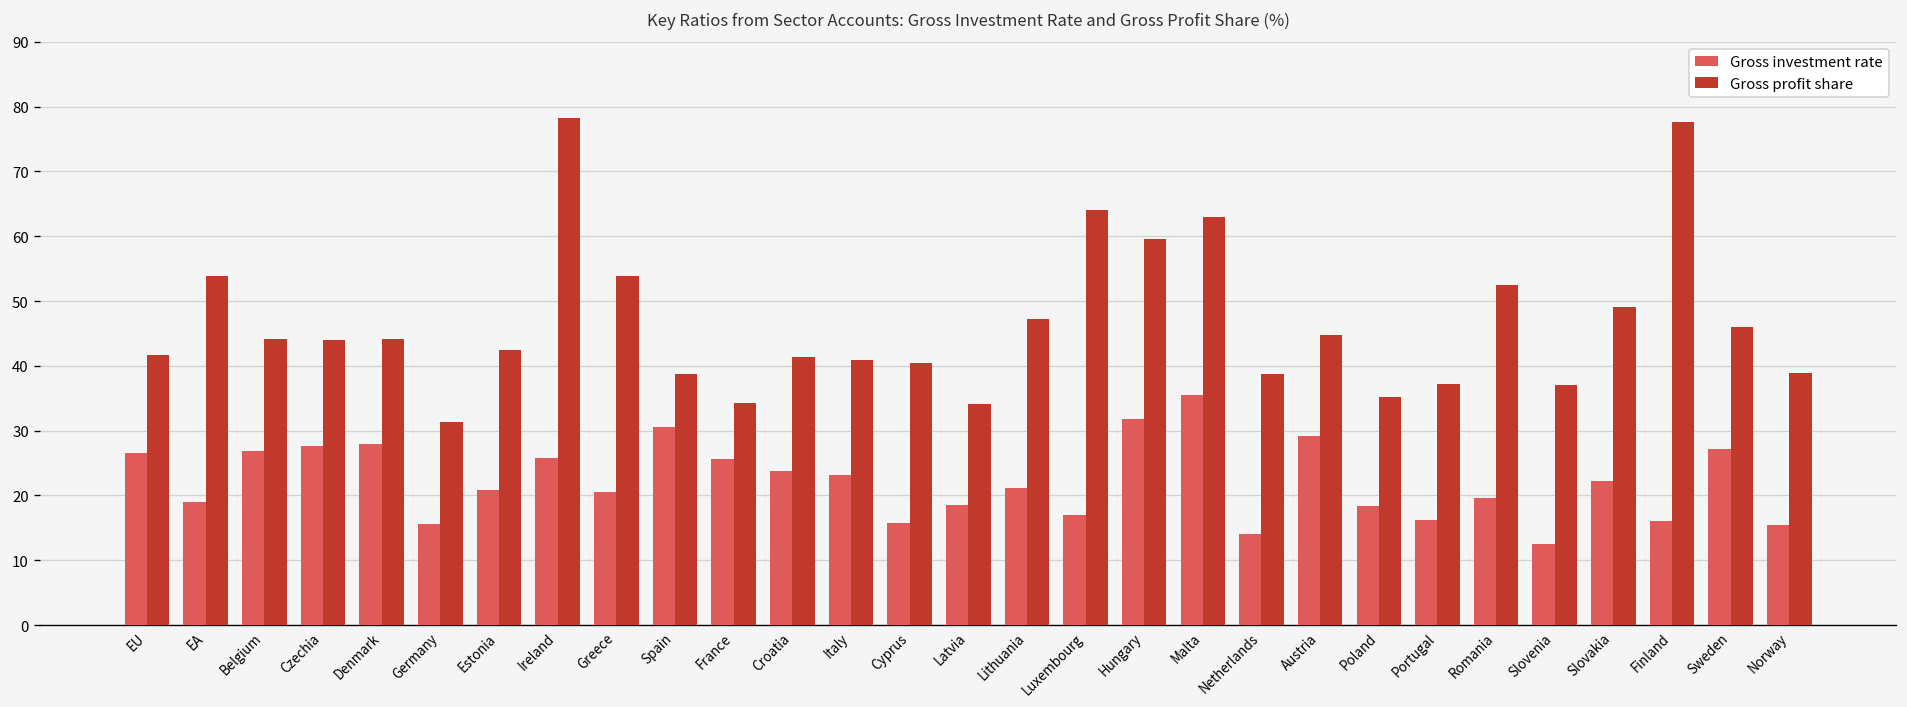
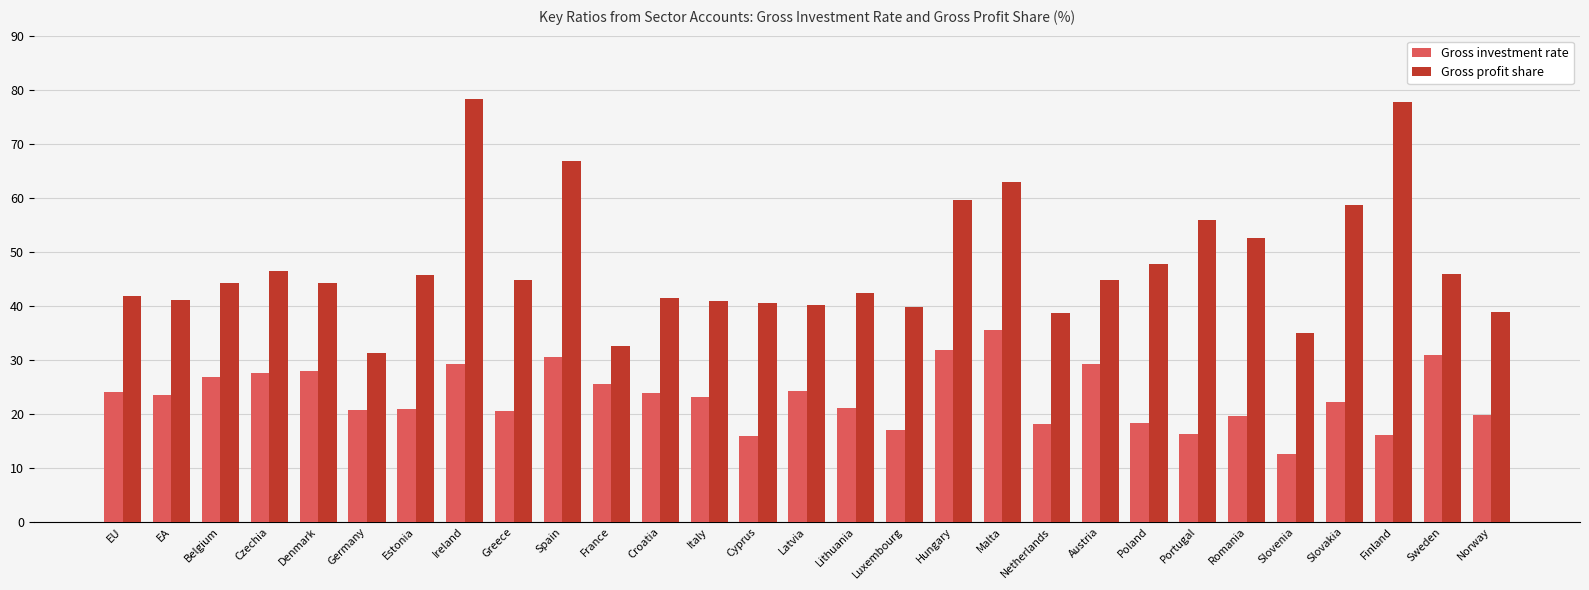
  {
    "Gross investment rate": {
-     "EU": 26,
-     "EA": 19,
+     "EU": 24,
+     "EA": 24,
      "Belgium": 27,
      "Czechia": 28,
      "Denmark": 28,
-     "Germany": 16,
+     "Germany": 21,
      "Estonia": 21,
-     "Ireland": 26,
+     "Ireland": 29,
      "Greece": 21,
      "Spain": 31,
      "France": 26,
      "Croatia": 24,
      "Italy": 23,
      "Cyprus": 16,
-     "Latvia": 19,
+     "Latvia": 24,
      "Lithuania": 21,
      "Luxembourg": 17,
      "Hungary": 32,
      "Malta": 36,
-     "Netherlands": 14,
+     "Netherlands": 18,
      "Austria": 29,
      "Poland": 18,
      "Portugal": 16,
      "Romania": 20,
      "Slovenia": 13,
      "Slovakia": 22,
      "Finland": 16,
-     "Sweden": 27,
-     "Norway": 15
+     "Sweden": 31,
+     "Norway": 20
    },
    "Gross profit share": {
      "EU": 42,
-     "EA": 54,
+     "EA": 41,
      "Belgium": 44,
-     "Czechia": 44,
+     "Czechia": 46,
      "Denmark": 44,
      "Germany": 31,
-     "Estonia": 42,
+     "Estonia": 46,
      "Ireland": 78,
-     "Greece": 54,
-     "Spain": 39,
-     "France": 34,
+     "Greece": 45,
+     "Spain": 67,
+     "France": 32,
      "Croatia": 41,
      "Italy": 41,
      "Cyprus": 40,
-     "Latvia": 34,
-     "Lithuania": 47,
-     "Luxembourg": 64,
+     "Latvia": 40,
+     "Lithuania": 42,
+     "Luxembourg": 40,
      "Hungary": 60,
      "Malta": 63,
      "Netherlands": 39,
      "Austria": 45,
-     "Poland": 35,
-     "Portugal": 37,
+     "Poland": 48,
+     "Portugal": 56,
      "Romania": 53,
-     "Slovenia": 37,
-     "Slovakia": 49,
+     "Slovenia": 35,
+     "Slovakia": 59,
      "Finland": 78,
      "Sweden": 46,
      "Norway": 39
    }
  }
